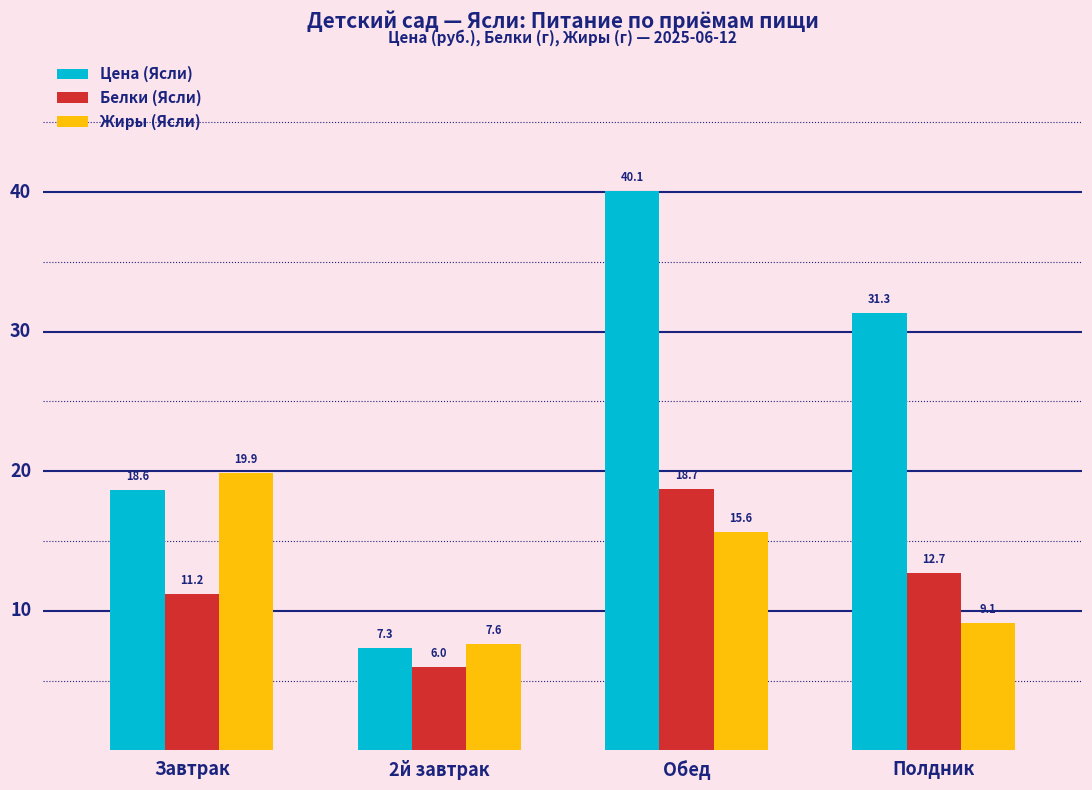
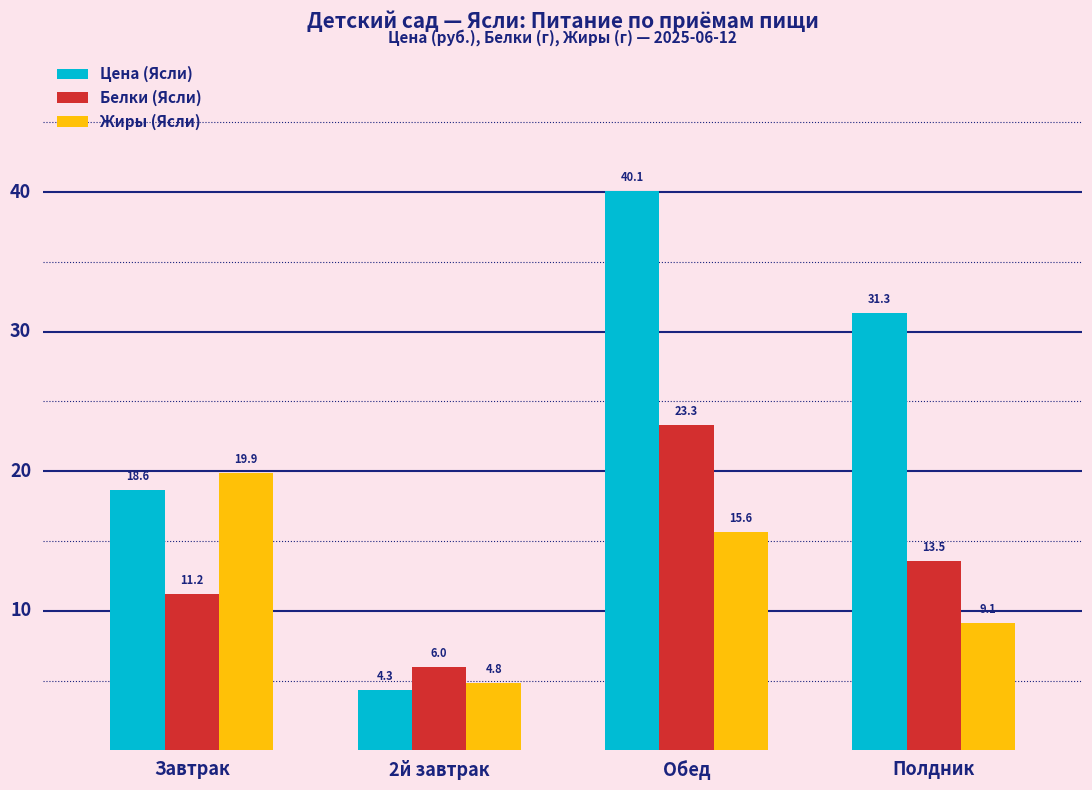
  {
    "Цена (Ясли)": {
      "Завтрак": 18.6,
-     "2й завтрак": 7.3,
+     "2й завтрак": 4.3,
      "Обед": 40.1,
      "Полдник": 31.3
    },
    "Белки (Ясли)": {
      "Завтрак": 11.2,
      "2й завтрак": 6.0,
-     "Обед": 18.7,
-     "Полдник": 12.7
+     "Обед": 23.3,
+     "Полдник": 13.5
    },
    "Жиры (Ясли)": {
      "Завтрак": 19.9,
-     "2й завтрак": 7.6,
+     "2й завтрак": 4.8,
      "Обед": 15.6,
      "Полдник": 9.1
    }
  }
